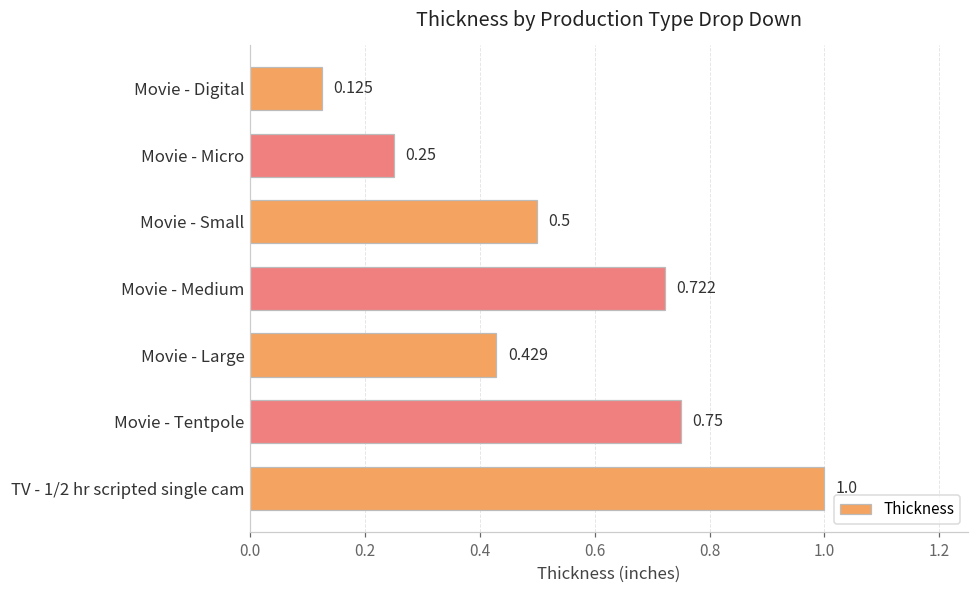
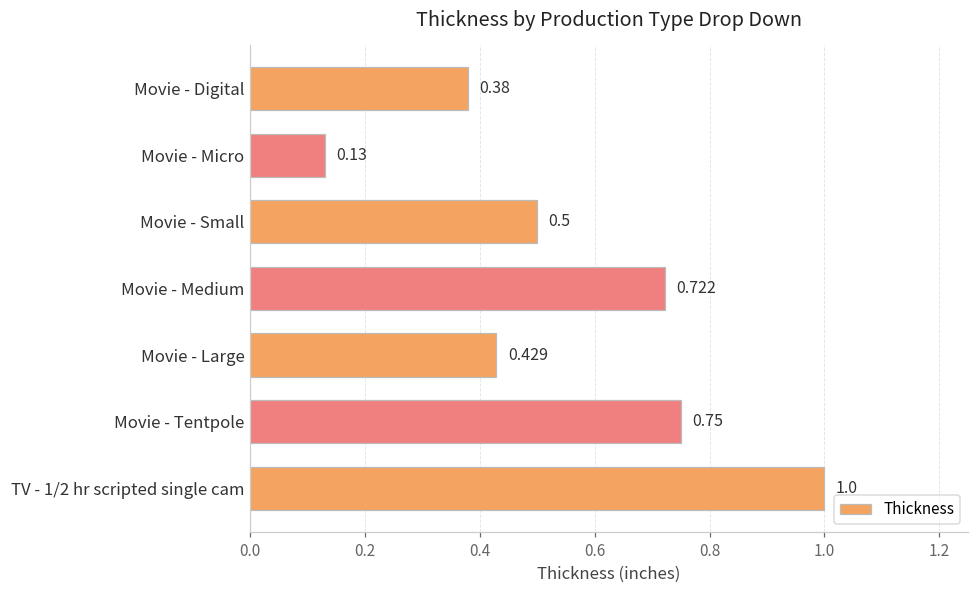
  {
-   "Movie - Digital": 0.125,
-   "Movie - Micro": 0.25,
+   "Movie - Digital": 0.38,
+   "Movie - Micro": 0.13,
    "Movie - Small": 0.5,
    "Movie - Medium": 0.722,
    "Movie - Large": 0.429,
    "Movie - Tentpole": 0.75,
    "TV - 1/2 hr scripted single cam": 1.0
  }
